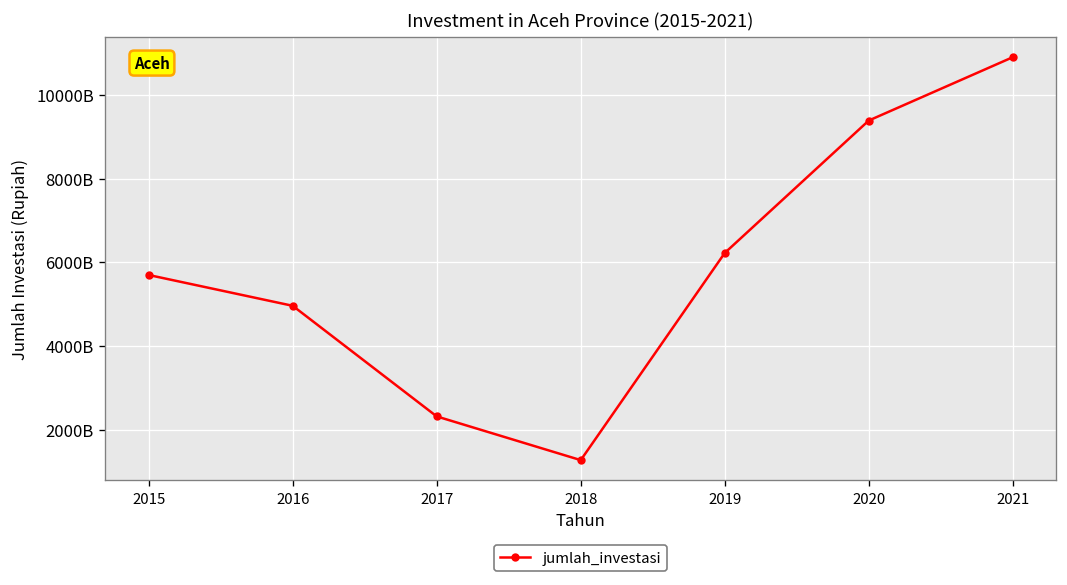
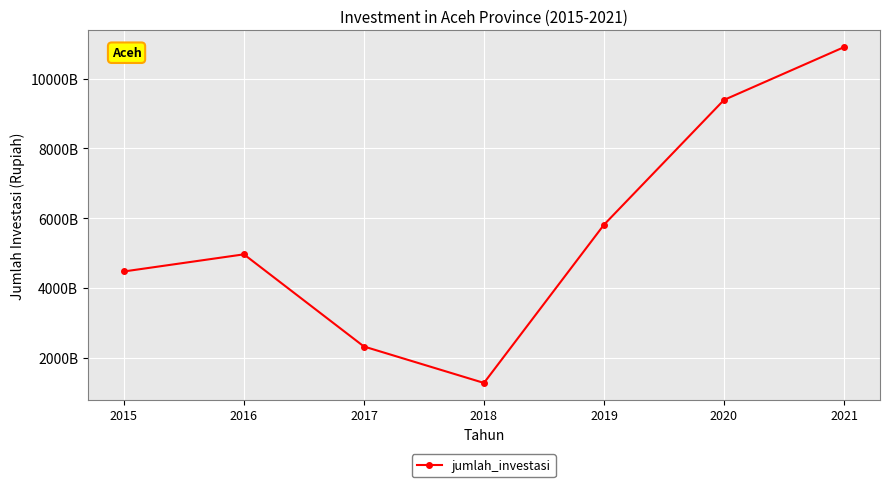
  {
-   "2015": 5700000000000,
+   "2015": 4500000000000,
    "2016": 5000000000000,
    "2017": 2300000000000,
    "2018": 1300000000000,
-   "2019": 6200000000000,
+   "2019": 5800000000000,
    "2020": 9400000000000,
    "2021": 10900000000000
  }
